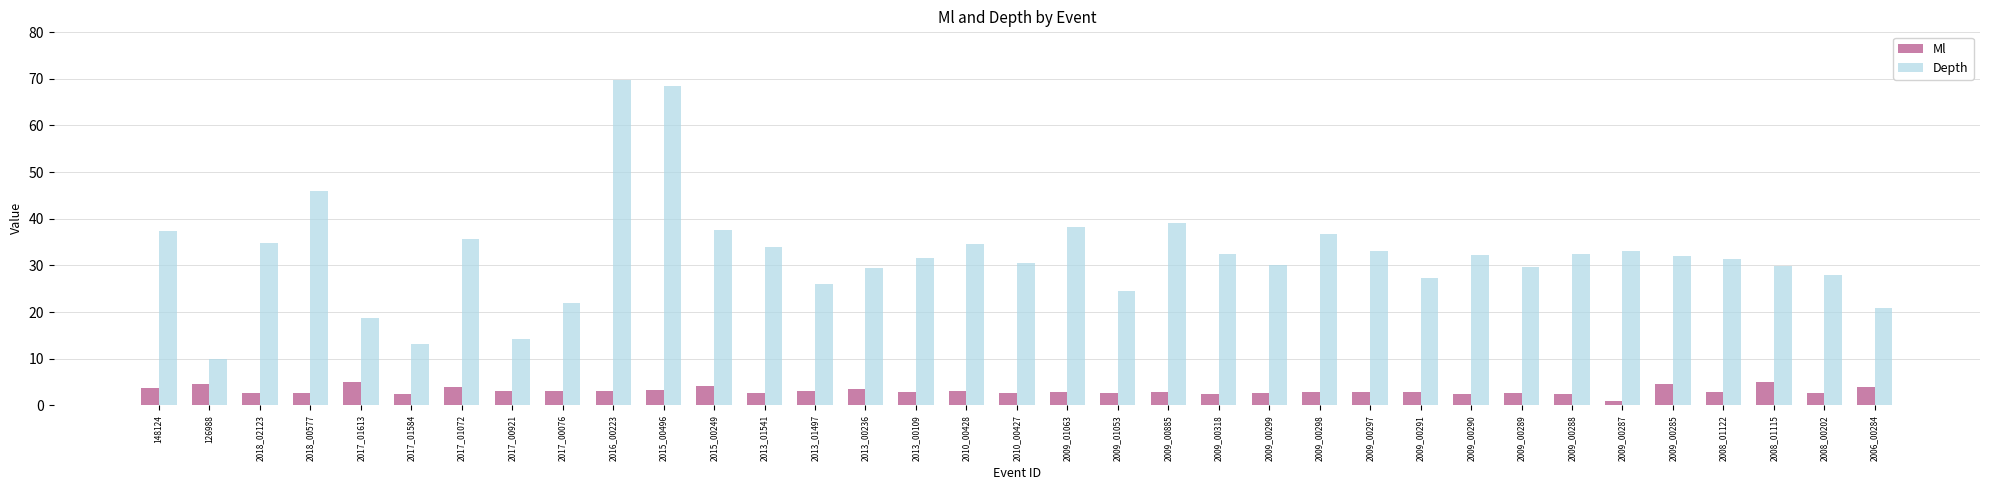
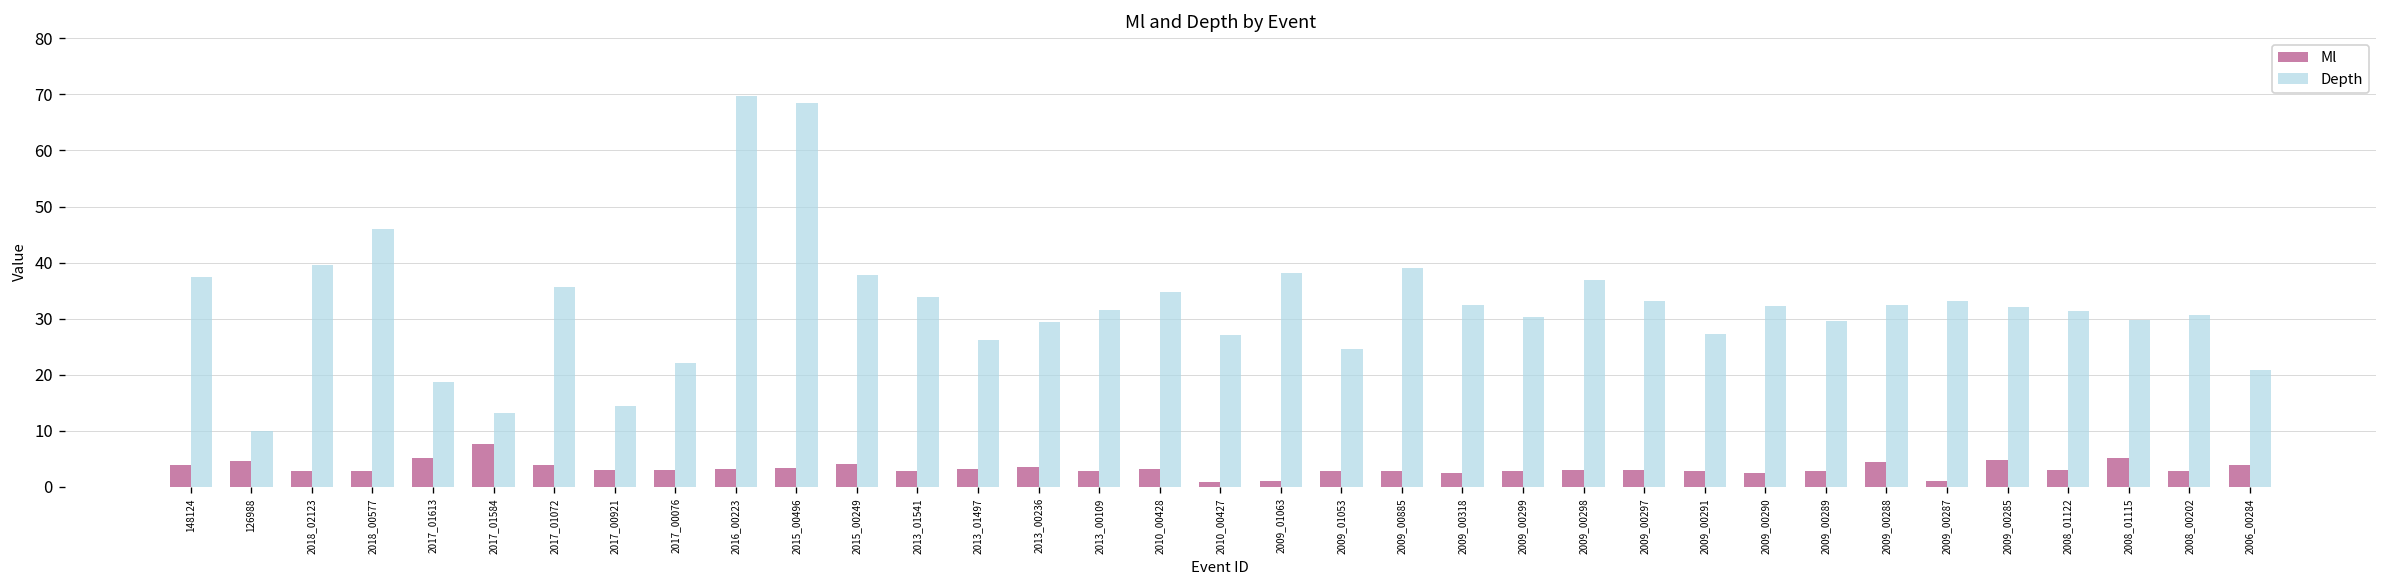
  {
    "Ml": {
      "148124": 4,
      "126988": 5,
      "2018_02123": 3,
      "2018_00577": 3,
      "2017_01613": 5,
-     "2017_01584": 3,
+     "2017_01584": 8,
      "2017_01072": 4,
      "2017_00921": 3,
      "2017_00076": 3,
      "2016_00223": 3,
      "2015_00496": 3,
      "2015_00249": 4,
      "2013_01541": 3,
      "2013_01497": 3,
      "2013_00236": 4,
      "2013_00109": 3,
      "2010_00428": 3,
-     "2010_00427": 3,
-     "2009_01063": 3,
+     "2010_00427": 1,
+     "2009_01063": 1,
      "2009_01053": 3,
      "2009_00885": 3,
      "2009_00318": 3,
      "2009_00299": 3,
      "2009_00298": 3,
      "2009_00297": 3,
      "2009_00291": 3,
      "2009_00290": 3,
      "2009_00289": 3,
-     "2009_00288": 3,
+     "2009_00288": 4,
      "2009_00287": 1,
      "2009_00285": 5,
      "2008_01122": 3,
      "2008_01115": 5,
      "2008_00202": 3,
      "2006_00284": 4
    },
    "Depth": {
      "148124": 37,
      "126988": 10,
-     "2018_02123": 35,
+     "2018_02123": 40,
      "2018_00577": 46,
      "2017_01613": 19,
      "2017_01584": 13,
      "2017_01072": 36,
      "2017_00921": 14,
      "2017_00076": 22,
      "2016_00223": 70,
      "2015_00496": 68,
      "2015_00249": 38,
      "2013_01541": 34,
      "2013_01497": 26,
      "2013_00236": 29,
      "2013_00109": 32,
      "2010_00428": 35,
-     "2010_00427": 31,
+     "2010_00427": 27,
      "2009_01063": 38,
      "2009_01053": 25,
      "2009_00885": 39,
      "2009_00318": 33,
      "2009_00299": 30,
      "2009_00298": 37,
      "2009_00297": 33,
      "2009_00291": 27,
      "2009_00290": 32,
      "2009_00289": 30,
      "2009_00288": 33,
      "2009_00287": 33,
      "2009_00285": 32,
      "2008_01122": 31,
      "2008_01115": 30,
-     "2008_00202": 28,
+     "2008_00202": 31,
      "2006_00284": 21
    }
  }
